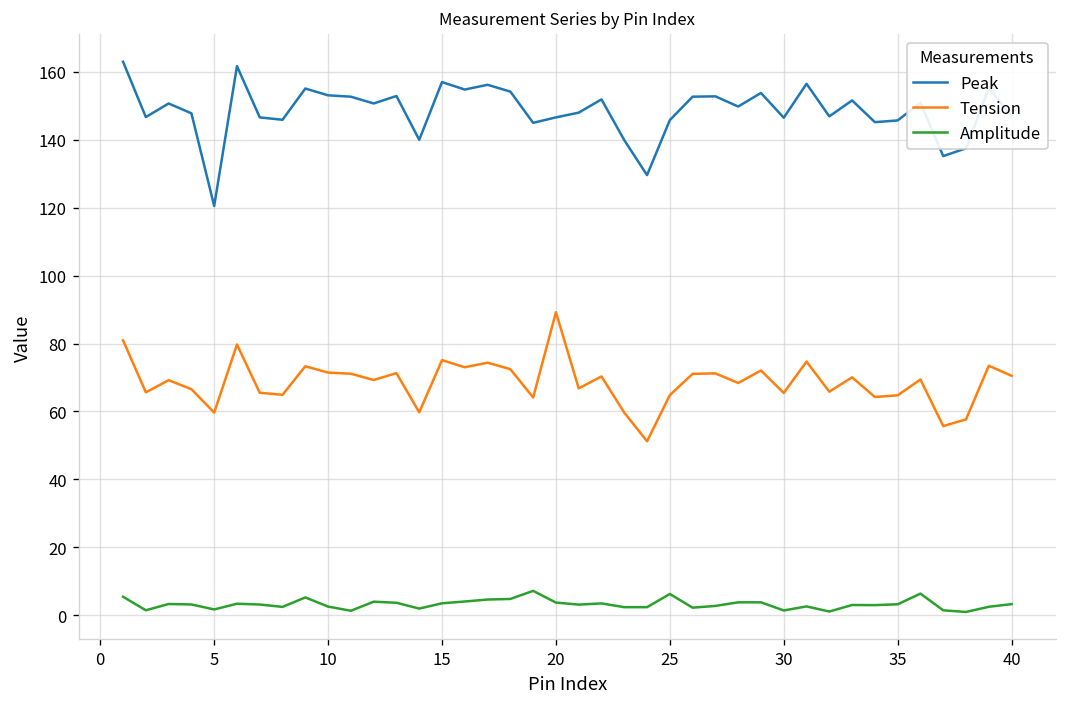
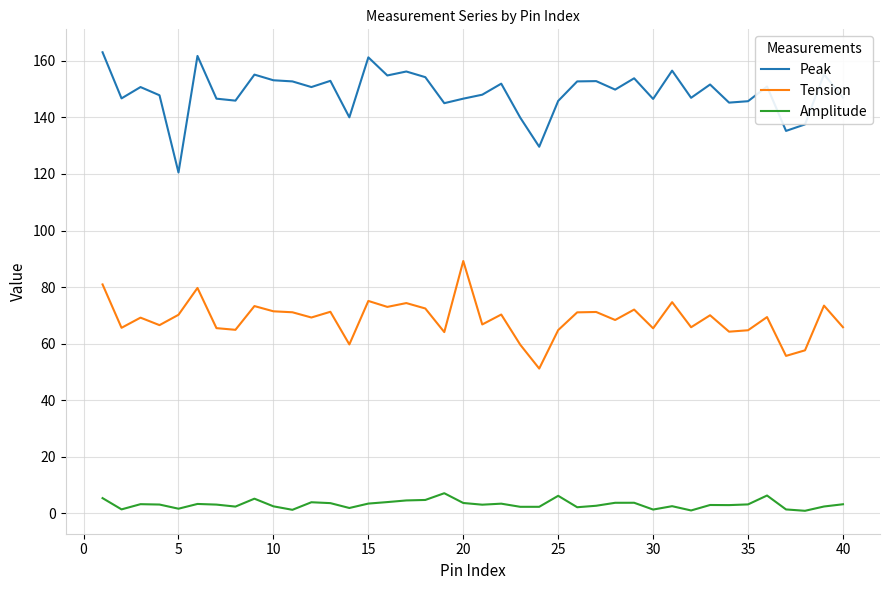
  {
    "Peak": {
      "5": 121,
      "10": 153,
-     "15": 157,
+     "15": 161,
      "20": 147,
      "25": 146,
      "30": 147,
      "35": 146
    },
    "Tension": {
-     "5": 60,
+     "5": 70,
      "10": 71,
      "15": 75,
      "20": 89,
      "25": 65,
      "30": 65,
      "35": 65,
-     "40": 70
+     "40": 66
    },
    "Amplitude": {
      "5": 2,
      "10": 3,
      "15": 3,
      "20": 4,
      "25": 6,
      "30": 1,
      "35": 3,
      "40": 3
    }
  }
